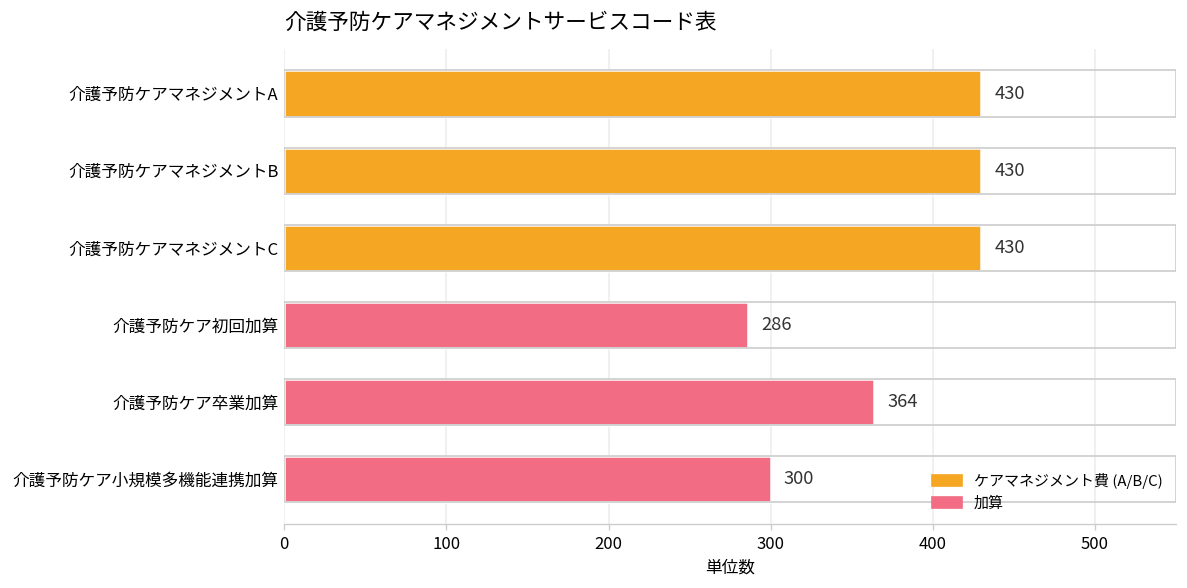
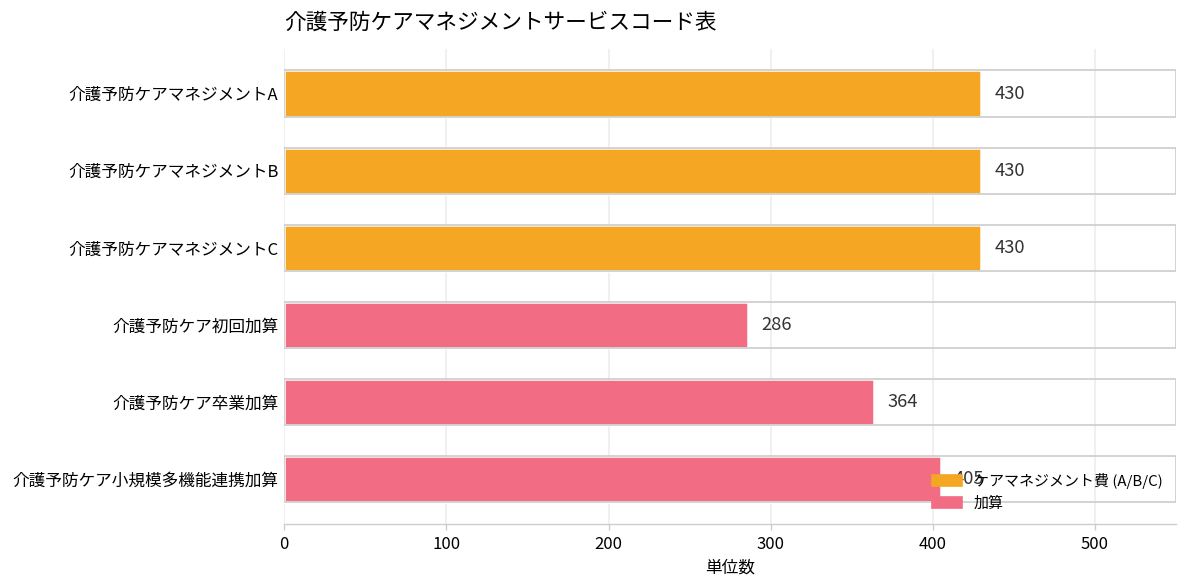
  {
    "介護予防ケアマネジメントA": 430,
    "介護予防ケアマネジメントB": 430,
    "介護予防ケアマネジメントC": 430,
    "介護予防ケア初回加算": 286,
    "介護予防ケア卒業加算": 364,
-   "介護予防ケア小規模多機能連携加算": 300
+   "介護予防ケア小規模多機能連携加算": 405
  }
